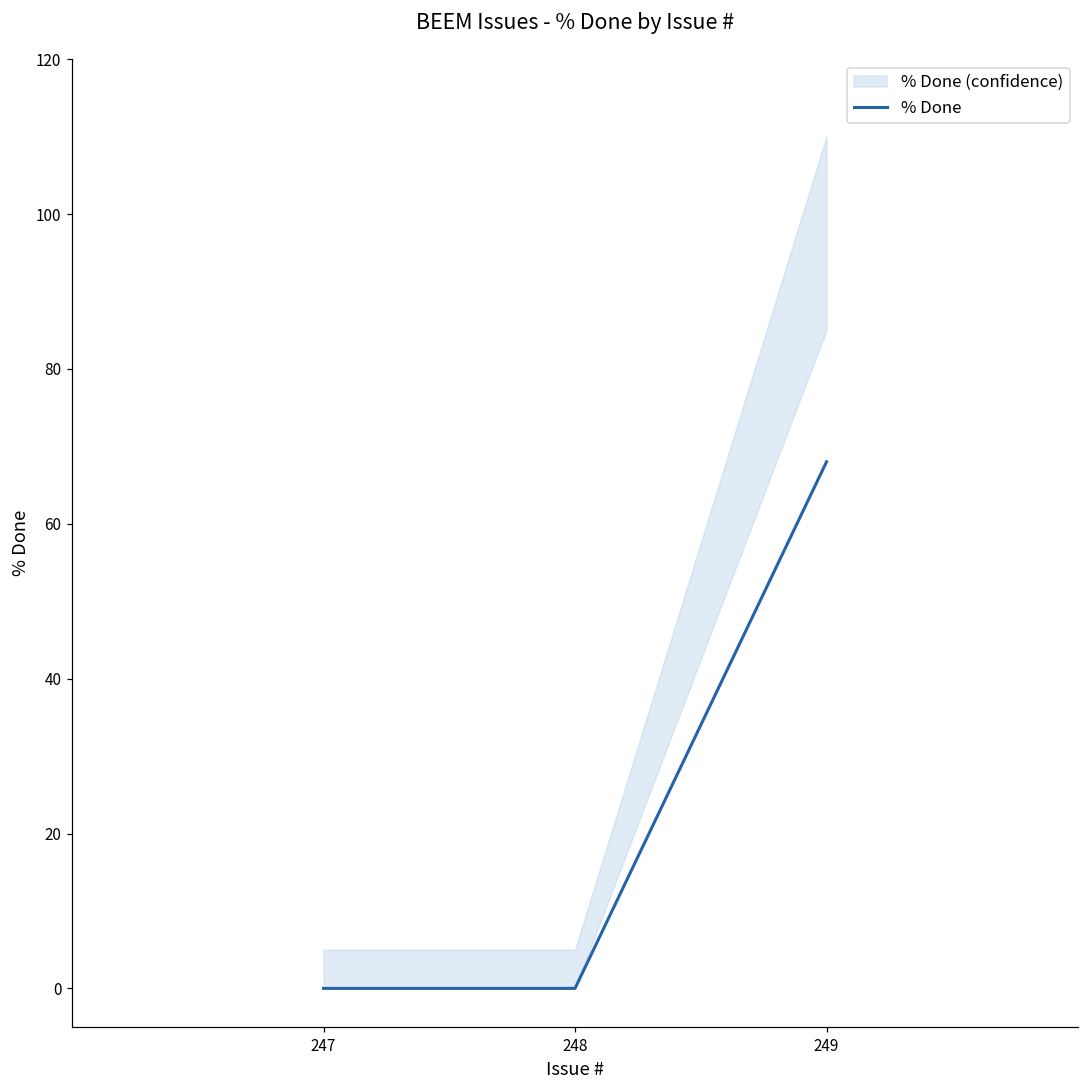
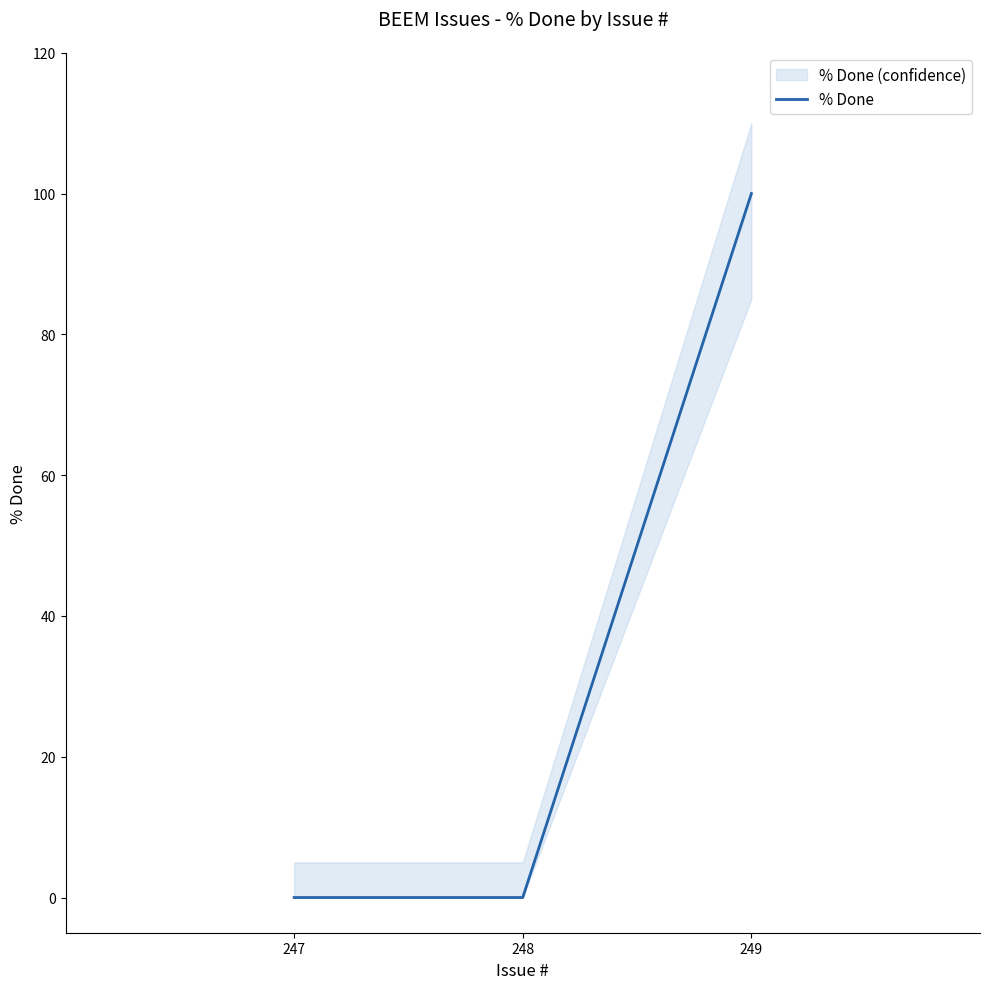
  {
    "% Done": {
      "247": 0,
      "248": 0,
-     "249": 68
+     "249": 100
    }
  }
